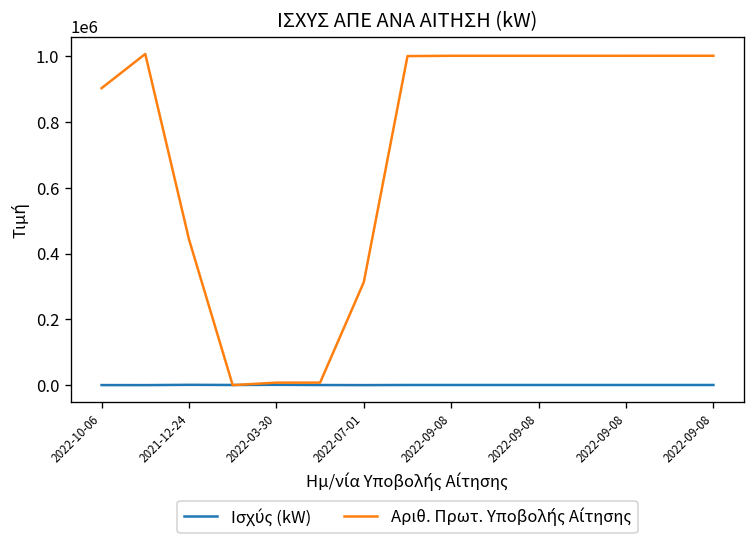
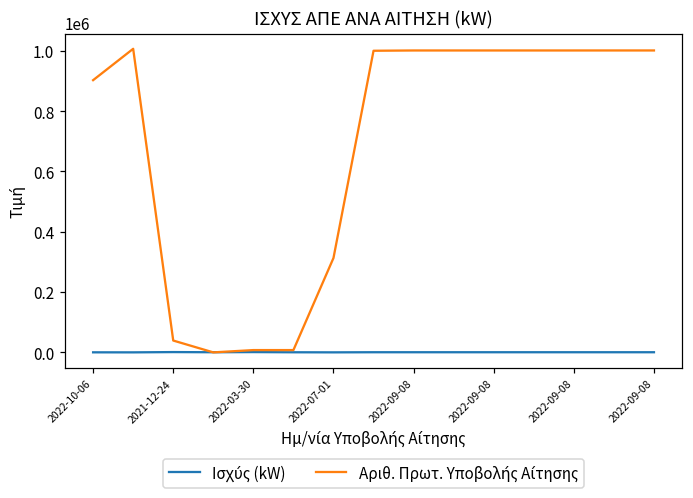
  {
    "Ισχύς (kW)": {
      "2022-10-06": 0,
      "2021-12-24": 0,
      "2022-07-01": 0
    },
    "Αριθ. Πρωτ. Υποβολής Αίτησης": {
      "2022-10-06": 900000,
-     "2021-12-24": 440000,
+     "2021-12-24": 40000,
      "2022-07-01": 310000
    }
  }
